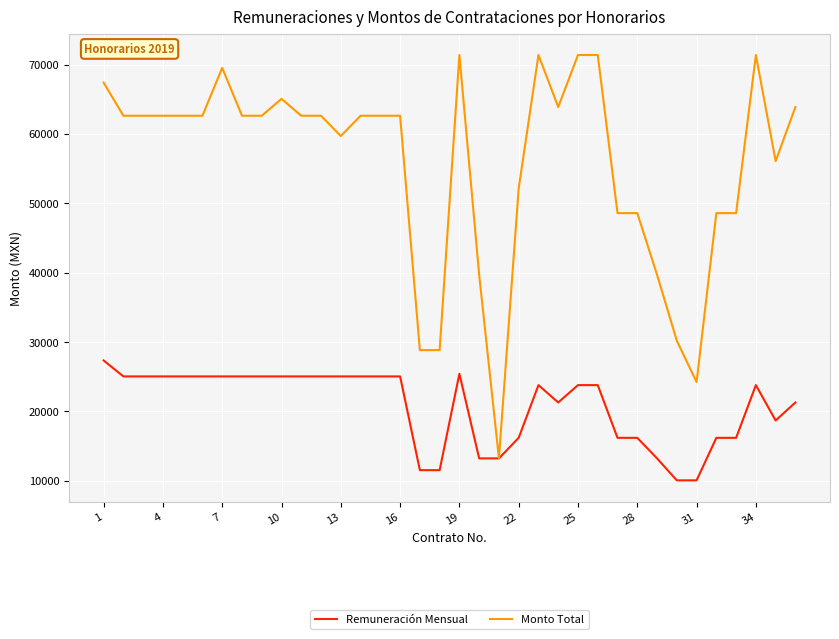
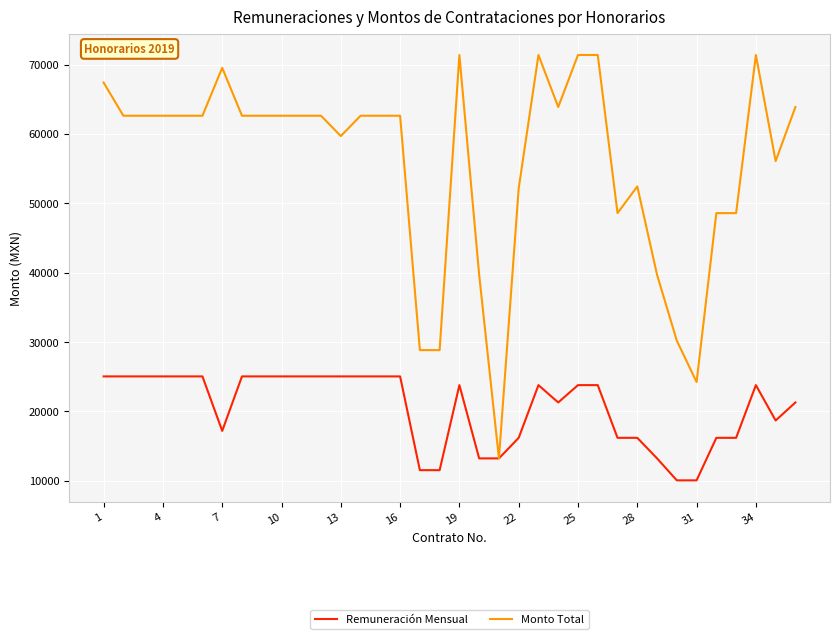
  {
    "Remuneración Mensual": {
-     "1": 27000,
+     "1": 25000,
      "4": 25000,
-     "7": 25000,
+     "7": 17000,
      "10": 25000,
      "13": 25000,
      "16": 25000,
-     "19": 25000,
+     "19": 24000,
      "22": 16000,
      "25": 24000,
      "28": 16000,
      "31": 10000,
      "34": 24000
    },
    "Monto Total": {
      "1": 67000,
      "4": 63000,
      "7": 70000,
-     "10": 65000,
+     "10": 63000,
      "13": 60000,
      "16": 63000,
      "19": 71000,
      "22": 52000,
      "25": 71000,
-     "28": 49000,
+     "28": 52000,
      "31": 24000,
      "34": 71000
    }
  }
